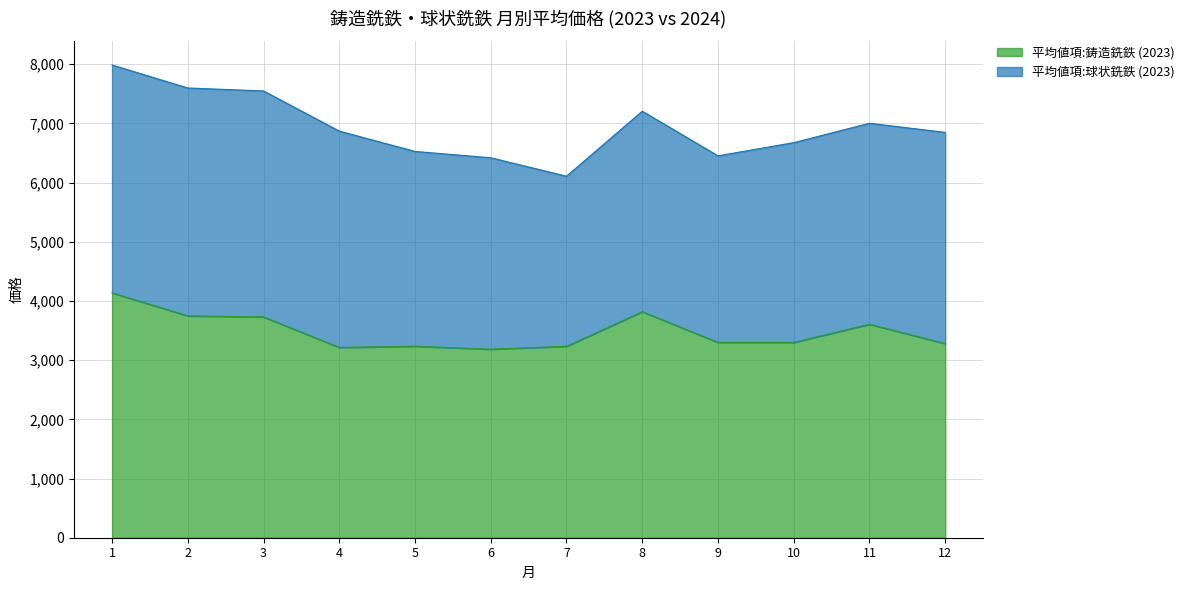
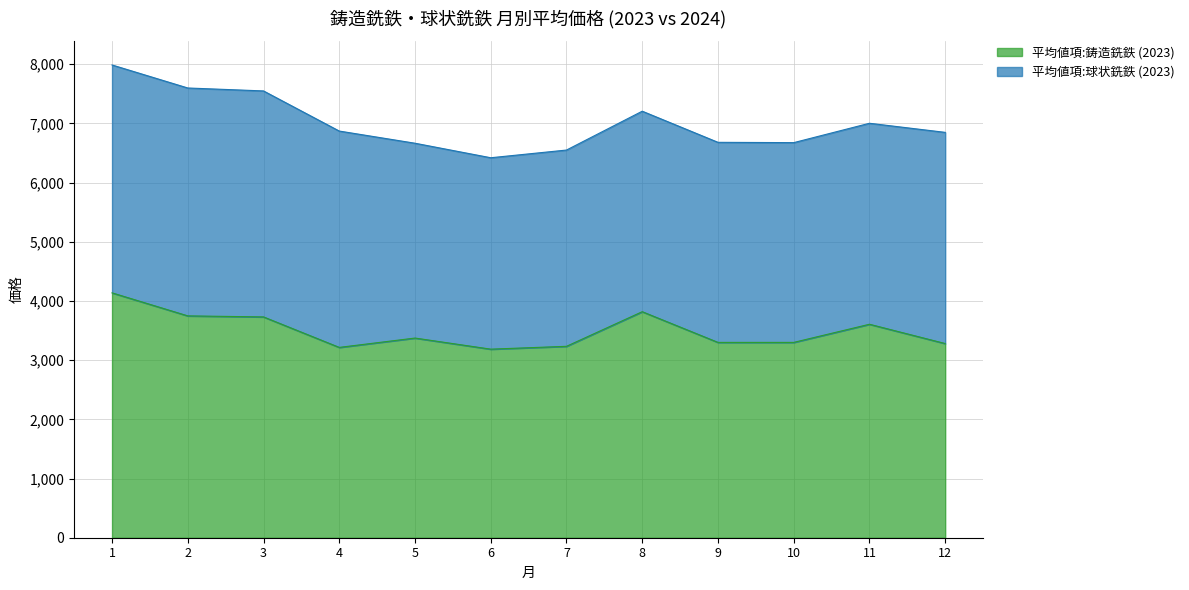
  {
    "平均値項:鋳造銑鉄 (2023)": {
      "1": "4,100",
      "2": "3,700",
      "3": "3,700",
      "4": "3,200",
-     "5": "3,200",
+     "5": "3,400",
      "6": "3,200",
      "7": "3,200",
      "8": "3,800",
      "9": "3,300",
      "10": "3,300",
      "11": "3,600",
      "12": "3,300"
    },
    "平均値項:球状銑鉄 (2023)": {
      "1": "3,900",
      "2": "3,900",
      "3": "3,800",
      "4": "3,700",
      "5": "3,300",
      "6": "3,200",
-     "7": "2,900",
+     "7": "3,300",
      "8": "3,400",
-     "9": "3,200",
+     "9": "3,400",
      "10": "3,400",
      "11": "3,400",
      "12": "3,600"
    }
  }
